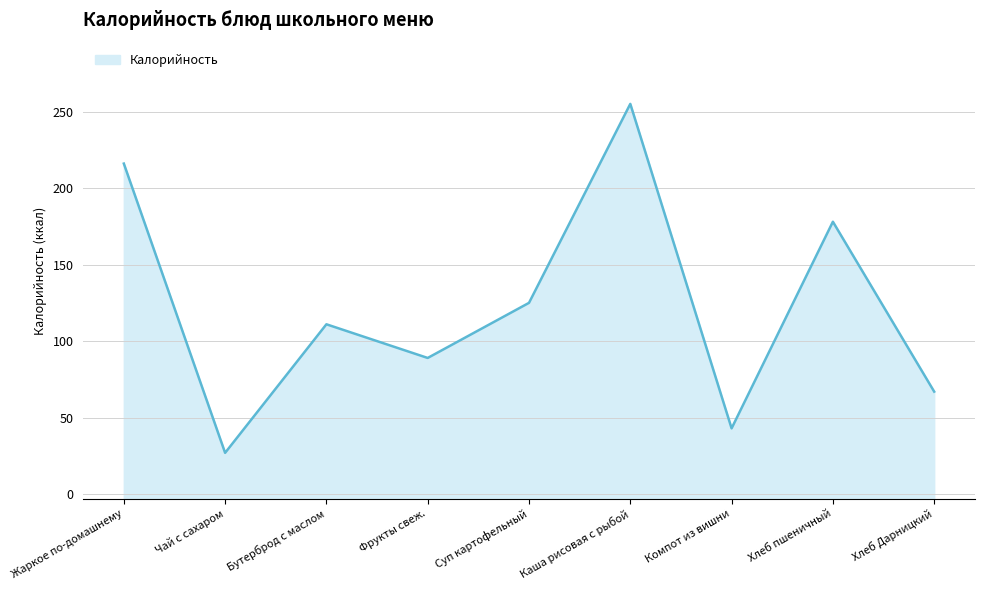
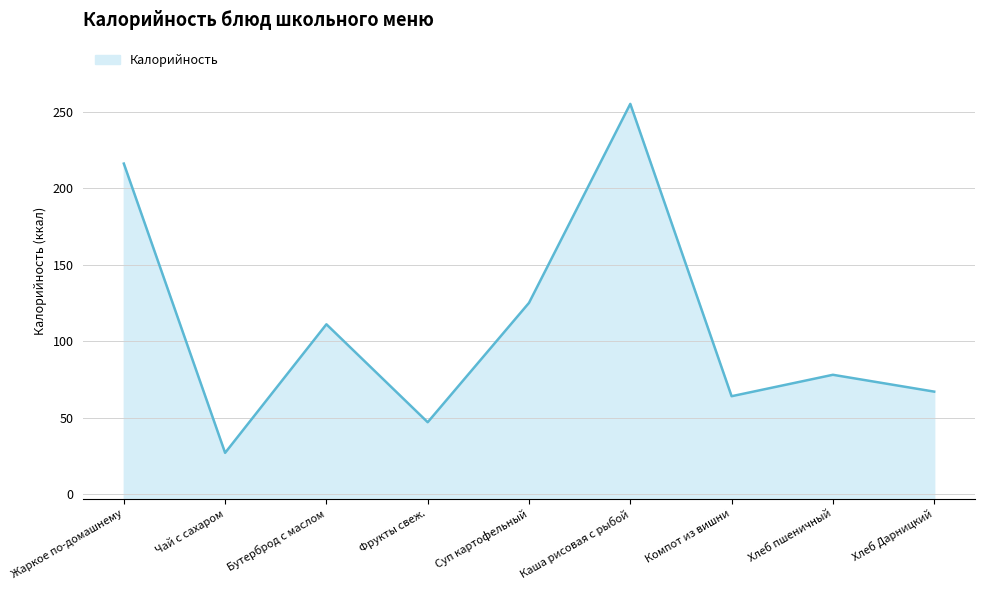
  {
    "Жаркое по-домашнему": 216,
    "Чай с сахаром": 27,
    "Бутерброд с маслом": 111,
-   "Фрукты свеж.": 89,
+   "Фрукты свеж.": 47,
    "Суп картофельный": 125,
    "Каша рисовая с рыбой": 255,
-   "Компот из вишни": 43,
-   "Хлеб пшеничный": 178,
+   "Компот из вишни": 64,
+   "Хлеб пшеничный": 78,
    "Хлеб Дарницкий": 67
  }
